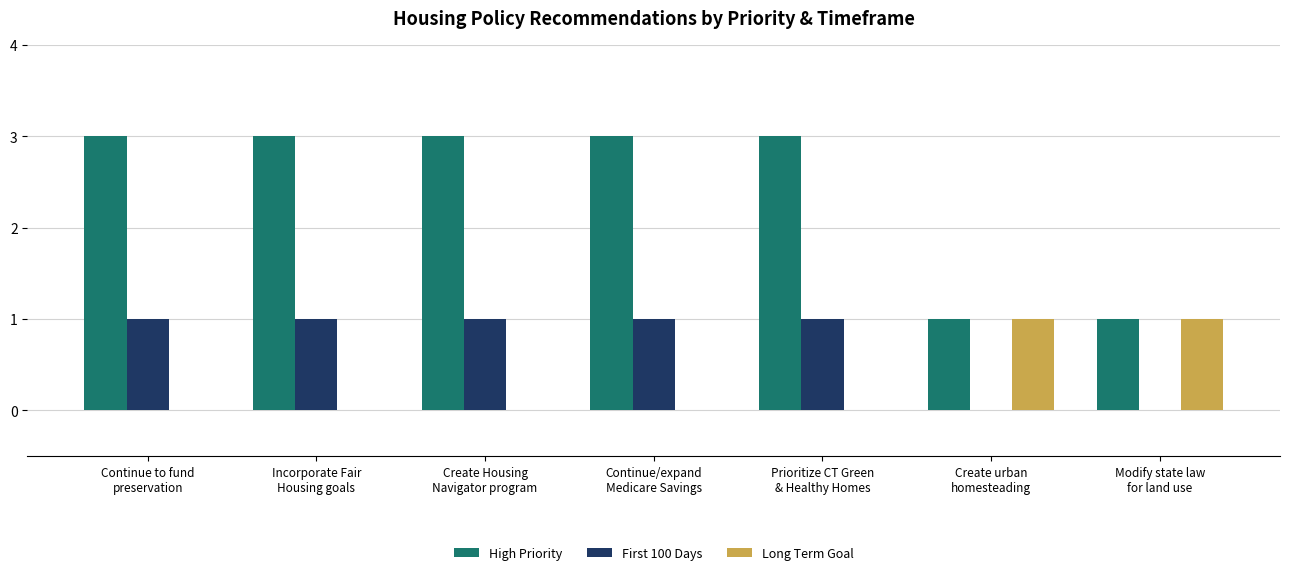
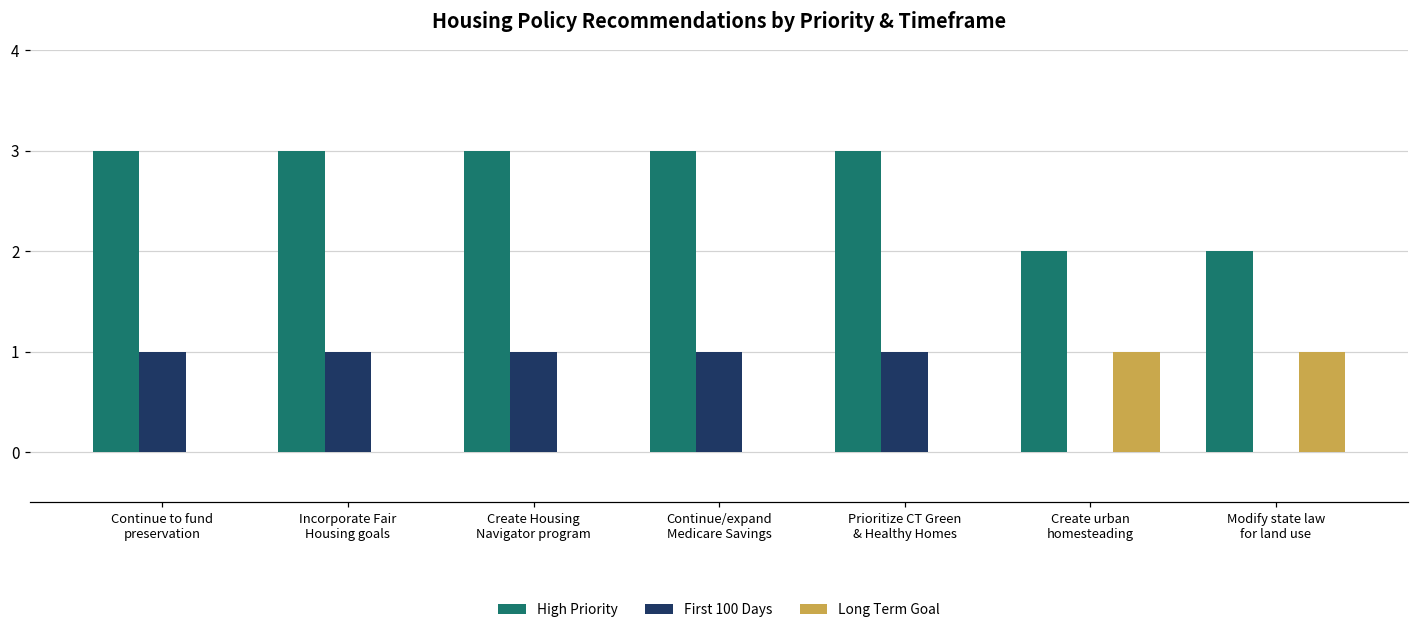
  {
    "High Priority": {
      "Continue to fund preservation": 3,
      "Incorporate Fair Housing goals": 3,
      "Create Housing Navigator program": 3,
      "Continue/expand Medicare Savings": 3,
      "Prioritize CT Green & Healthy Homes": 3,
-     "Create urban homesteading": 1,
-     "Modify state law for land use": 1
+     "Create urban homesteading": 2,
+     "Modify state law for land use": 2
    },
    "First 100 Days": {
      "Continue to fund preservation": 1,
      "Incorporate Fair Housing goals": 1,
      "Create Housing Navigator program": 1,
      "Continue/expand Medicare Savings": 1,
      "Prioritize CT Green & Healthy Homes": 1,
      "Create urban homesteading": 0,
      "Modify state law for land use": 0
    },
    "Long Term Goal": {
      "Continue to fund preservation": 0,
      "Incorporate Fair Housing goals": 0,
      "Create Housing Navigator program": 0,
      "Continue/expand Medicare Savings": 0,
      "Prioritize CT Green & Healthy Homes": 0,
      "Create urban homesteading": 1,
      "Modify state law for land use": 1
    }
  }
